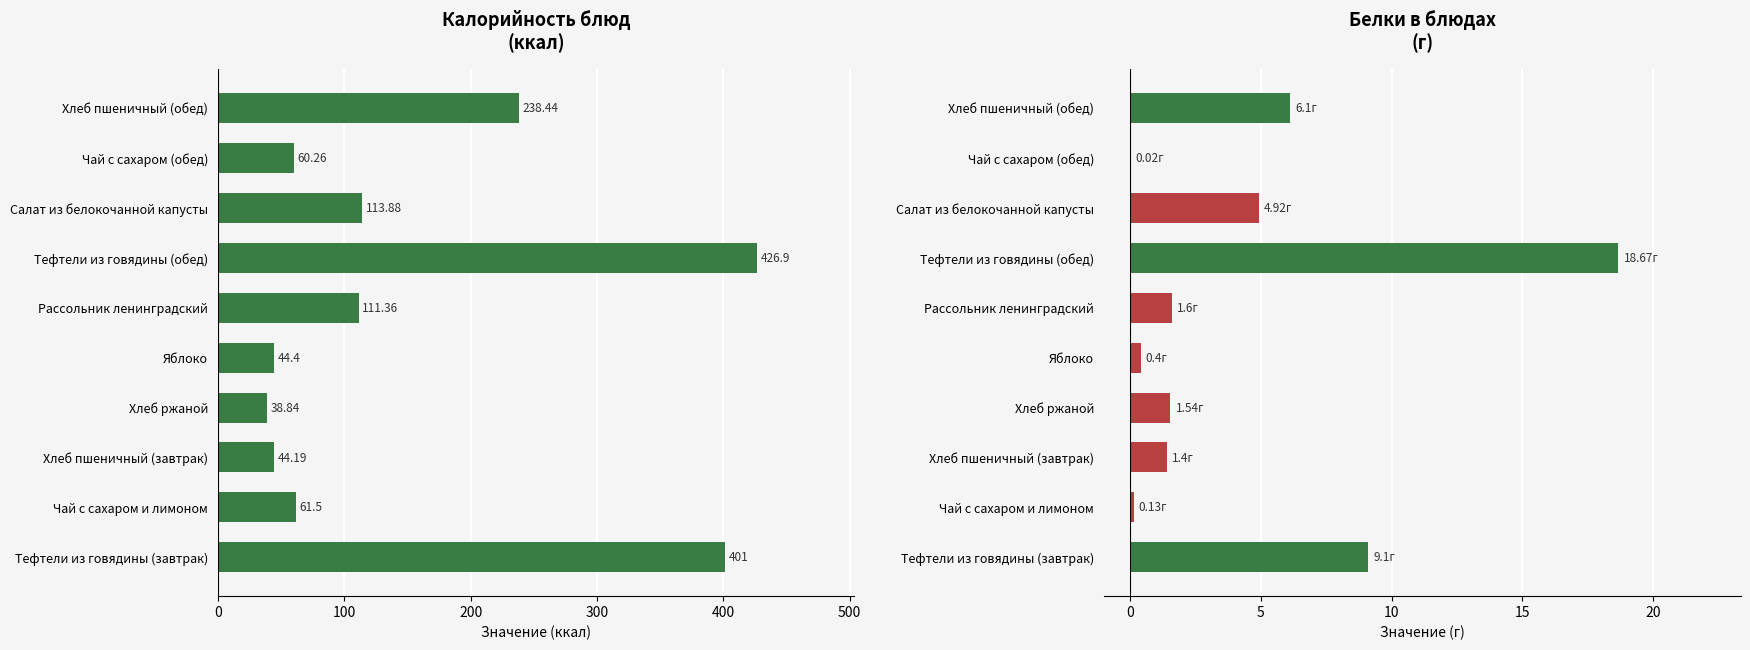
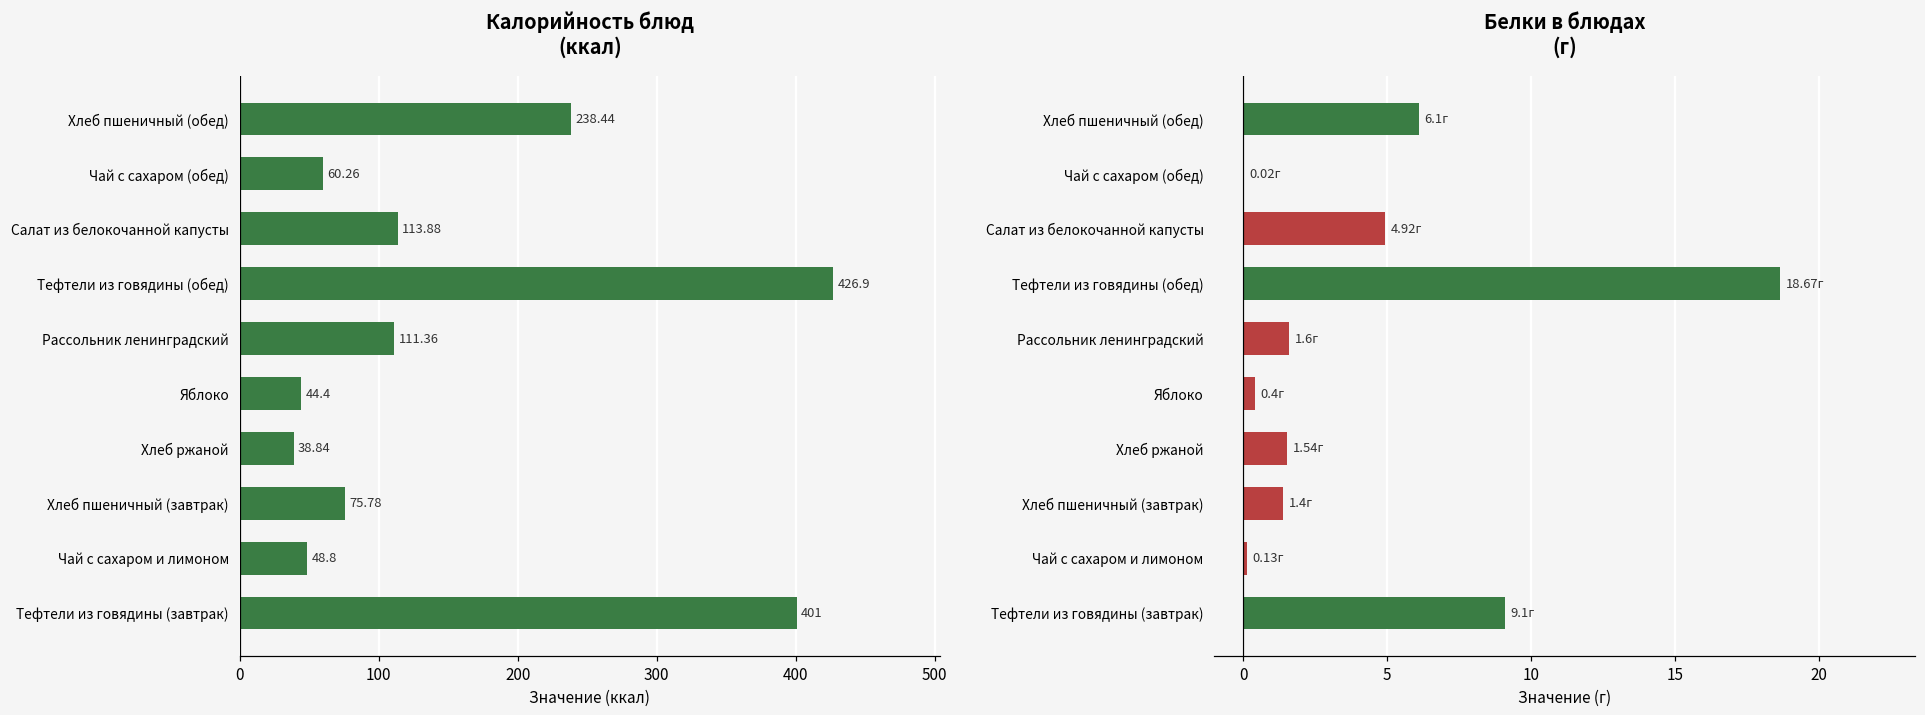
  {
    "Калорийность блюд (ккал)": {
      "Хлеб пшеничный (обед)": "238.44",
      "Чай с сахаром (обед)": "60.26",
      "Салат из белокочанной капусты": "113.88",
      "Тефтели из говядины (обед)": "426.9",
      "Рассольник ленинградский": "111.36",
      "Яблоко": "44.4",
      "Хлеб ржаной": "38.84",
-     "Хлеб пшеничный (завтрак)": "44.19",
-     "Чай с сахаром и лимоном": "61.5",
+     "Хлеб пшеничный (завтрак)": "75.78",
+     "Чай с сахаром и лимоном": "48.8",
      "Тефтели из говядины (завтрак)": "401"
    },
    "Белки в блюдах (г)": {
      "Хлеб пшеничный (обед)": "6.1г",
      "Чай с сахаром (обед)": "0.02г",
      "Салат из белокочанной капусты": "4.92г",
      "Тефтели из говядины (обед)": "18.67г",
      "Рассольник ленинградский": "1.6г",
      "Яблоко": "0.4г",
      "Хлеб ржаной": "1.54г",
      "Хлеб пшеничный (завтрак)": "1.4г",
      "Чай с сахаром и лимоном": "0.13г",
      "Тефтели из говядины (завтрак)": "9.1г"
    }
  }
